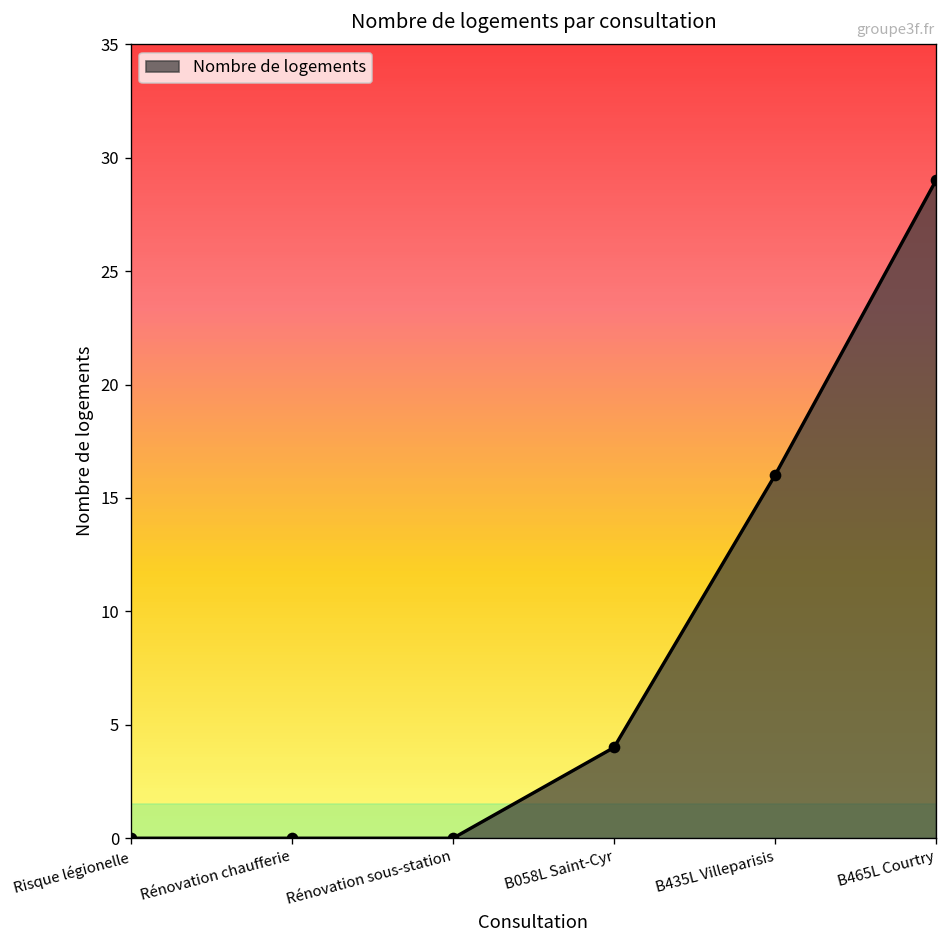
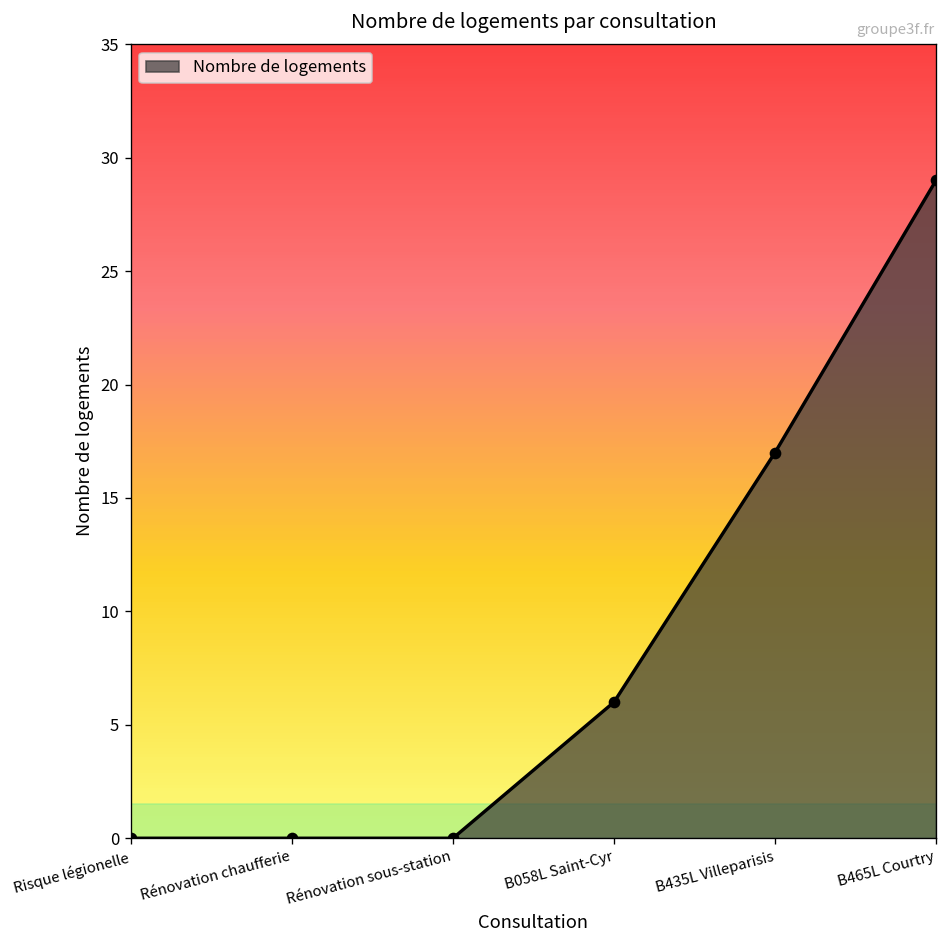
  {
-   "B058L Saint-Cyr": 4,
-   "B435L Villeparisis": 16,
+   "B058L Saint-Cyr": 6,
+   "B435L Villeparisis": 17,
    "B465L Courtry": 29
  }
